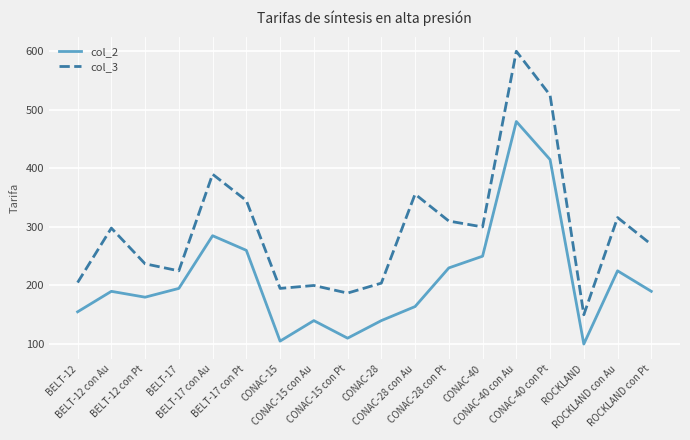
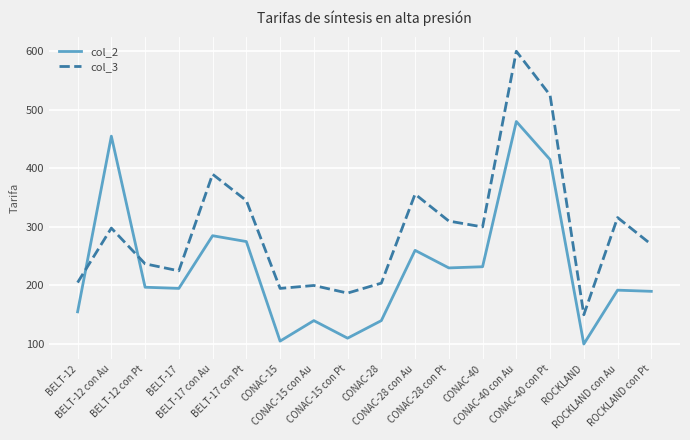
  {
    "col_2": {
      "BELT-12": 160,
-     "BELT-12 con Au": 190,
-     "BELT-12 con Pt": 180,
+     "BELT-12 con Au": 460,
+     "BELT-12 con Pt": 200,
      "BELT-17": 200,
      "BELT-17 con Au": 290,
-     "BELT-17 con Pt": 260,
+     "BELT-17 con Pt": 280,
      "CONAC-15": 110,
      "CONAC-15 con Au": 140,
      "CONAC-15 con Pt": 110,
      "CONAC-28": 140,
-     "CONAC-28 con Au": 160,
+     "CONAC-28 con Au": 260,
      "CONAC-28 con Pt": 230,
-     "CONAC-40": 250,
+     "CONAC-40": 230,
      "CONAC-40 con Au": 480,
      "CONAC-40 con Pt": 420,
      "ROCKLAND": 100,
-     "ROCKLAND con Au": 230,
+     "ROCKLAND con Au": 190,
      "ROCKLAND con Pt": 190
    },
    "col_3": {
      "BELT-12": 210,
      "BELT-12 con Au": 300,
      "BELT-12 con Pt": 240,
      "BELT-17": 230,
      "BELT-17 con Au": 390,
      "BELT-17 con Pt": 350,
      "CONAC-15": 200,
      "CONAC-15 con Au": 200,
      "CONAC-15 con Pt": 190,
      "CONAC-28": 200,
      "CONAC-28 con Au": 360,
      "CONAC-28 con Pt": 310,
      "CONAC-40": 300,
      "CONAC-40 con Au": 600,
      "CONAC-40 con Pt": 530,
      "ROCKLAND": 150,
      "ROCKLAND con Au": 320,
      "ROCKLAND con Pt": 270
    }
  }
